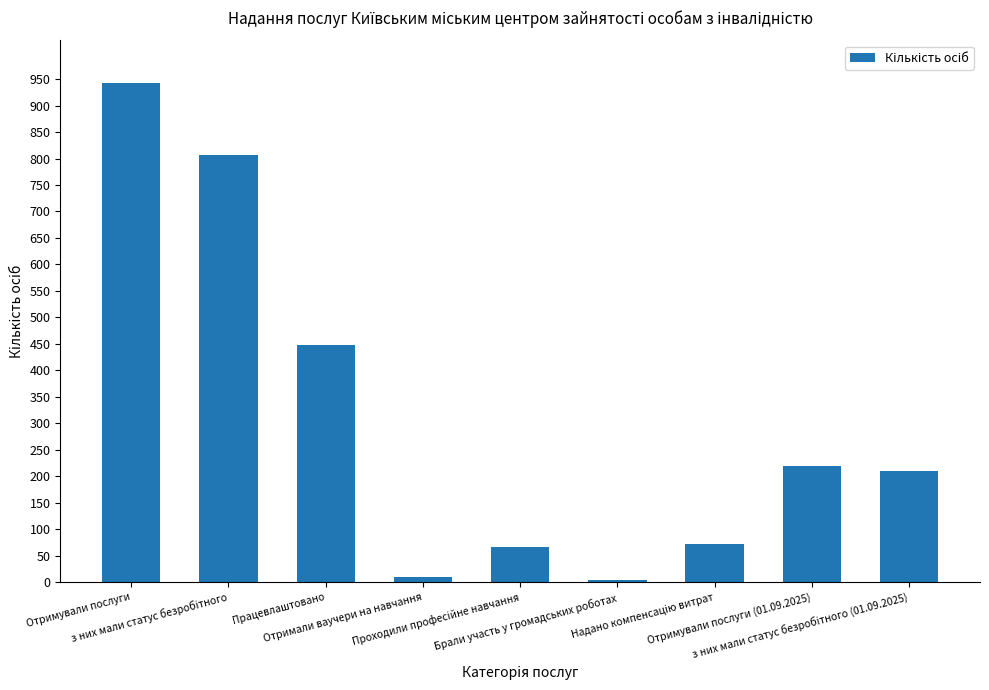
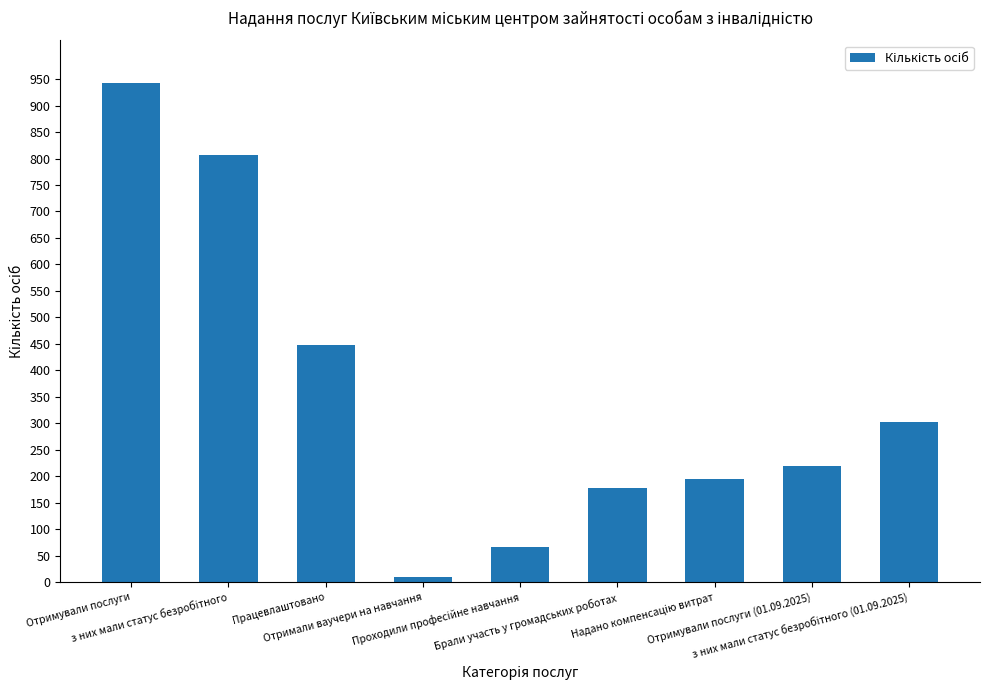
  {
    "Отримували послуги": 940,
    "з них мали статус безробітного": 810,
    "Працевлаштовано": 450,
    "Отримали ваучери на навчання": 10,
    "Проходили професійне навчання": 70,
-   "Брали участь у громадських роботах": 10,
-   "Надано компенсацію витрат": 70,
+   "Брали участь у громадських роботах": 180,
+   "Надано компенсацію витрат": 190,
    "Отримували послуги (01.09.2025)": 220,
-   "з них мали статус безробітного (01.09.2025)": 210
+   "з них мали статус безробітного (01.09.2025)": 300
  }
